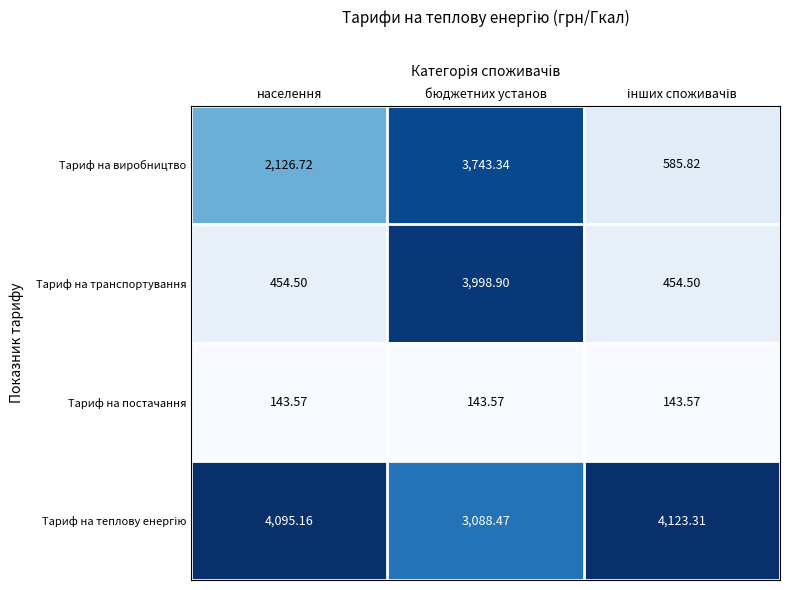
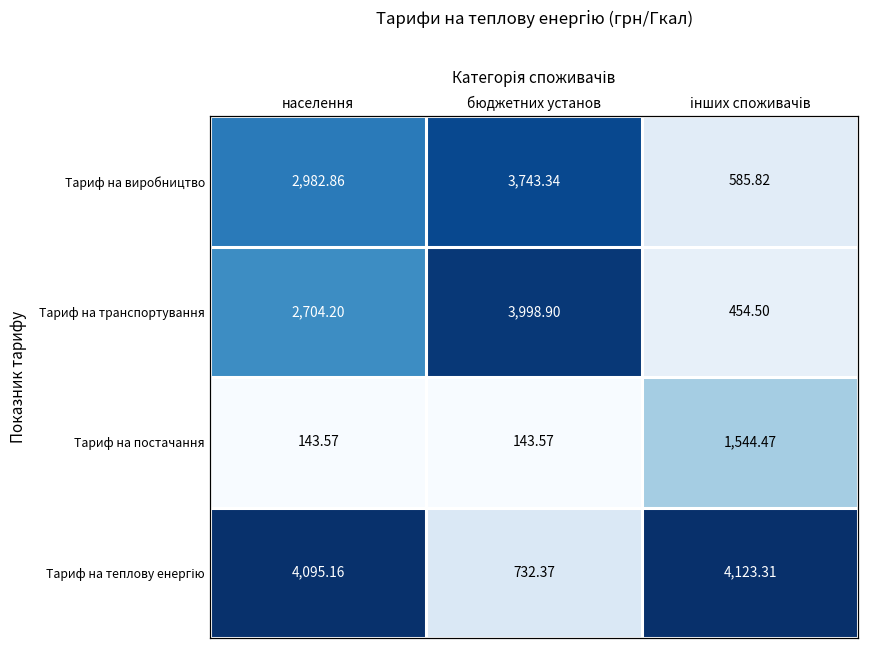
  {
    "Тариф на виробництво": {
-     "населення": "2,126.72",
+     "населення": "2,982.86",
      "бюджетних установ": "3,743.34",
      "інших споживачів": "585.82"
    },
    "Тариф на транспортування": {
-     "населення": "454.50",
+     "населення": "2,704.20",
      "бюджетних установ": "3,998.90",
      "інших споживачів": "454.50"
    },
    "Тариф на постачання": {
      "населення": "143.57",
      "бюджетних установ": "143.57",
-     "інших споживачів": "143.57"
+     "інших споживачів": "1,544.47"
    },
    "Тариф на теплову енергію": {
      "населення": "4,095.16",
-     "бюджетних установ": "3,088.47",
+     "бюджетних установ": "732.37",
      "інших споживачів": "4,123.31"
    }
  }
